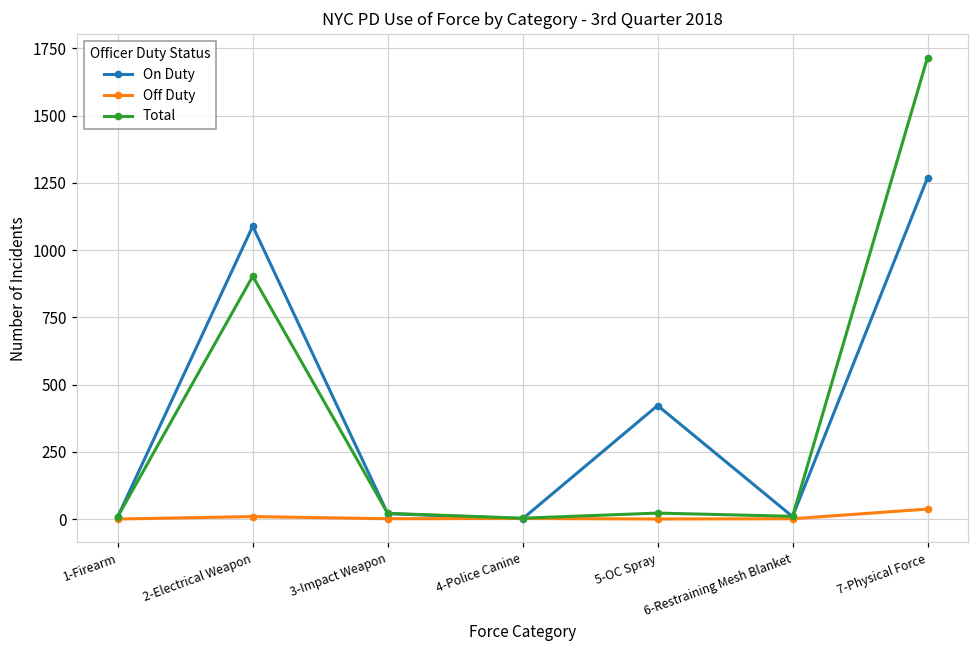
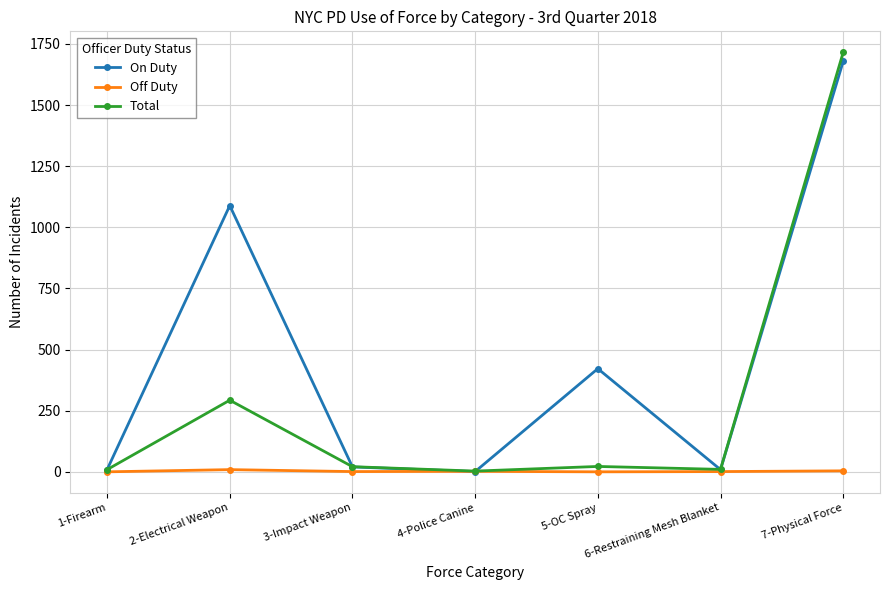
  {
    "On Duty": {
      "2-Electrical Weapon": 1090,
      "5-OC Spray": 420,
-     "7-Physical Force": 1270
+     "7-Physical Force": 1680
    },
    "Off Duty": {
      "2-Electrical Weapon": 10,
      "3-Impact Weapon": 0,
      "5-OC Spray": 0,
-     "7-Physical Force": 40
+     "7-Physical Force": 0
    },
    "Total": {
-     "2-Electrical Weapon": 900,
+     "2-Electrical Weapon": 290,
      "5-OC Spray": 20,
      "7-Physical Force": 1720
    }
  }
